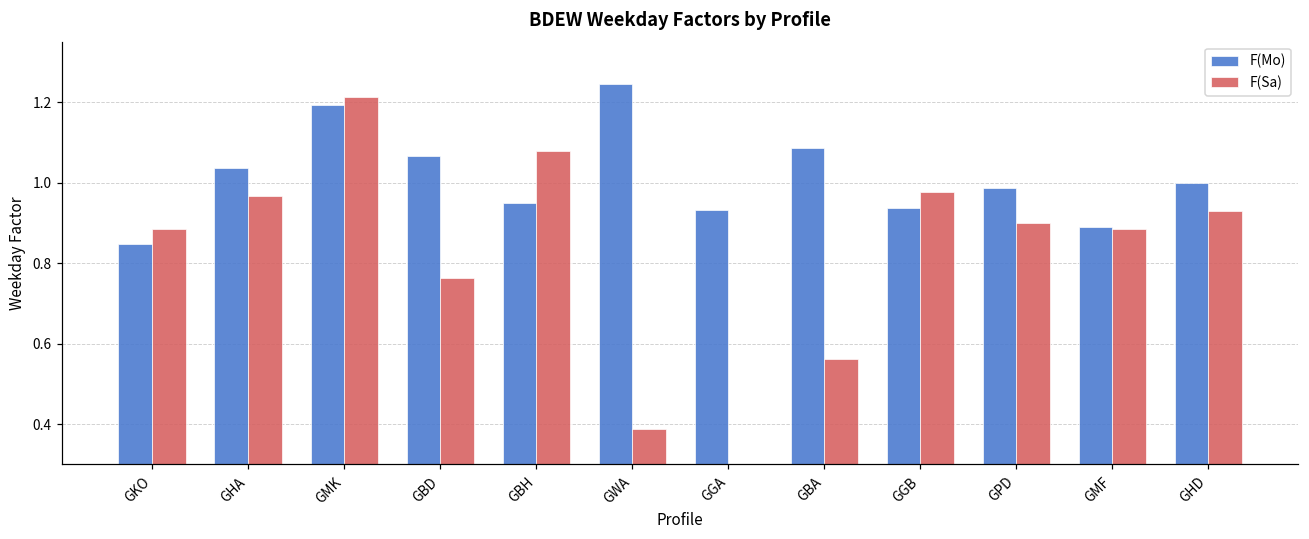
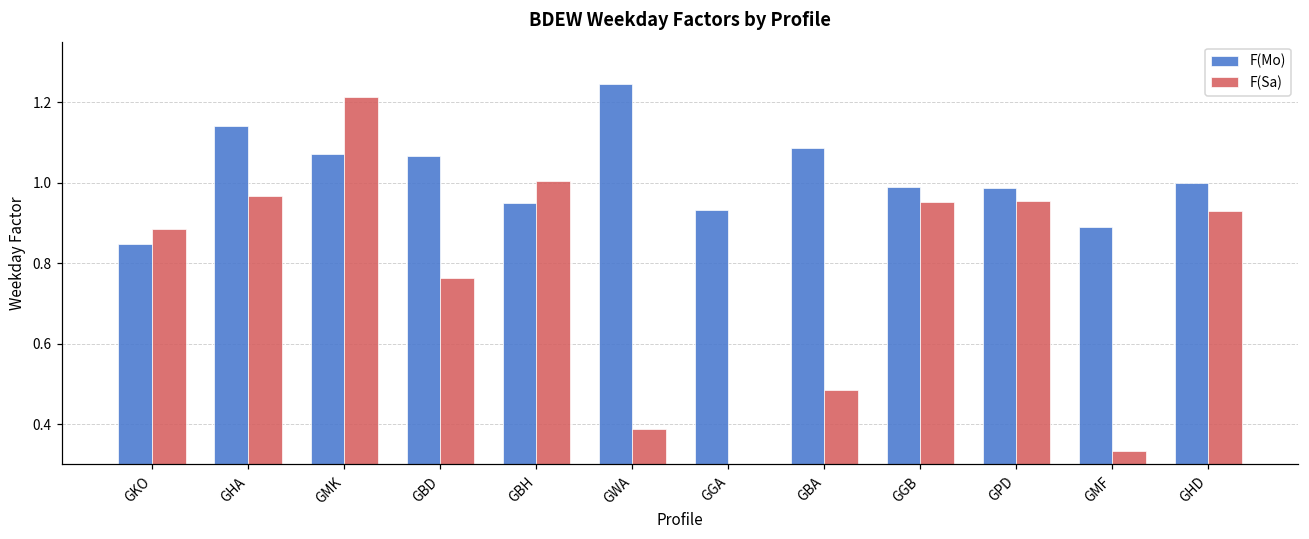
  {
    "F(Mo)": {
      "GKO": 0.85,
-     "GHA": 1.04,
-     "GMK": 1.19,
+     "GHA": 1.14,
+     "GMK": 1.07,
      "GBD": 1.07,
      "GBH": 0.95,
      "GWA": 1.25,
      "GGA": 0.93,
      "GBA": 1.08,
-     "GGB": 0.94,
+     "GGB": 0.99,
      "GPD": 0.99,
      "GMF": 0.89,
      "GHD": 1.00
    },
    "F(Sa)": {
      "GKO": 0.89,
      "GHA": 0.97,
      "GMK": 1.21,
      "GBD": 0.76,
-     "GBH": 1.08,
+     "GBH": 1.00,
      "GWA": 0.39,
      "GGA": 0.30,
-     "GBA": 0.56,
-     "GGB": 0.98,
-     "GPD": 0.90,
-     "GMF": 0.89,
+     "GBA": 0.49,
+     "GGB": 0.95,
+     "GPD": 0.96,
+     "GMF": 0.33,
      "GHD": 0.93
    }
  }
